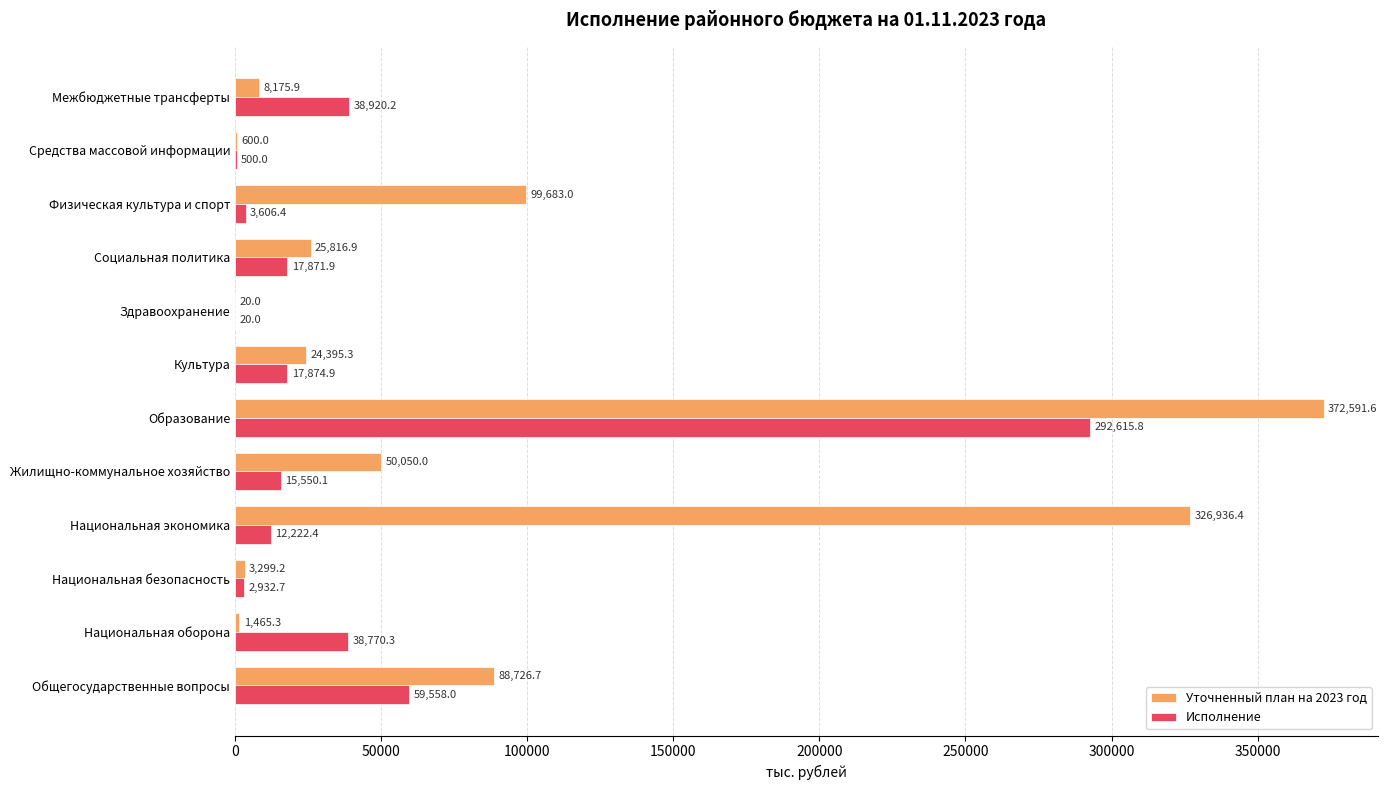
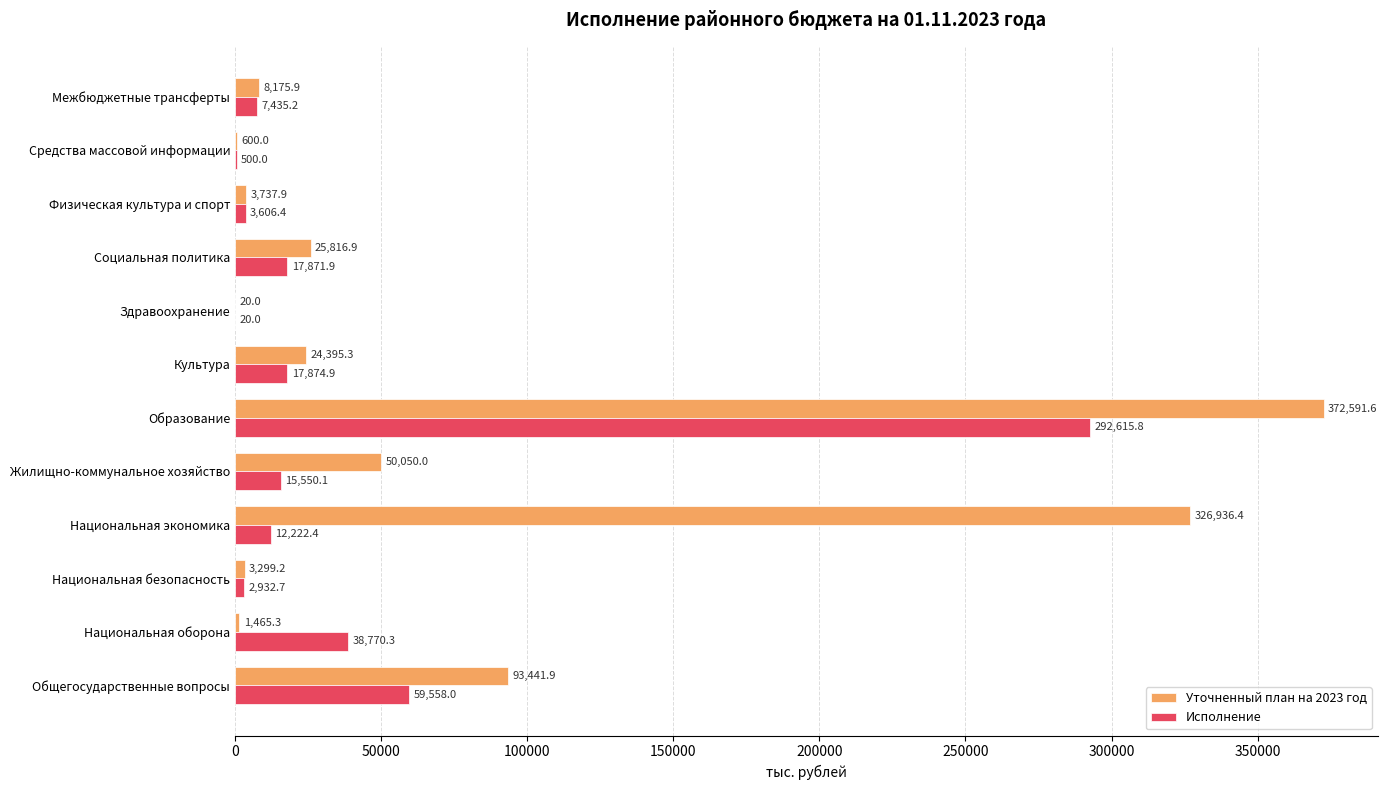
  {
    "Уточненный план на 2023 год": {
      "Межбюджетные трансферты": "8,175.9",
      "Средства массовой информации": "600.0",
-     "Физическая культура и спорт": "99,683.0",
+     "Физическая культура и спорт": "3,737.9",
      "Социальная политика": "25,816.9",
      "Здравоохранение": "20.0",
      "Культура": "24,395.3",
      "Образование": "372,591.6",
      "Жилищно-коммунальное хозяйство": "50,050.0",
      "Национальная экономика": "326,936.4",
      "Национальная безопасность": "3,299.2",
      "Национальная оборона": "1,465.3",
-     "Общегосударственные вопросы": "88,726.7"
+     "Общегосударственные вопросы": "93,441.9"
    },
    "Исполнение": {
-     "Межбюджетные трансферты": "38,920.2",
+     "Межбюджетные трансферты": "7,435.2",
      "Средства массовой информации": "500.0",
      "Физическая культура и спорт": "3,606.4",
      "Социальная политика": "17,871.9",
      "Здравоохранение": "20.0",
      "Культура": "17,874.9",
      "Образование": "292,615.8",
      "Жилищно-коммунальное хозяйство": "15,550.1",
      "Национальная экономика": "12,222.4",
      "Национальная безопасность": "2,932.7",
      "Национальная оборона": "38,770.3",
      "Общегосударственные вопросы": "59,558.0"
    }
  }
